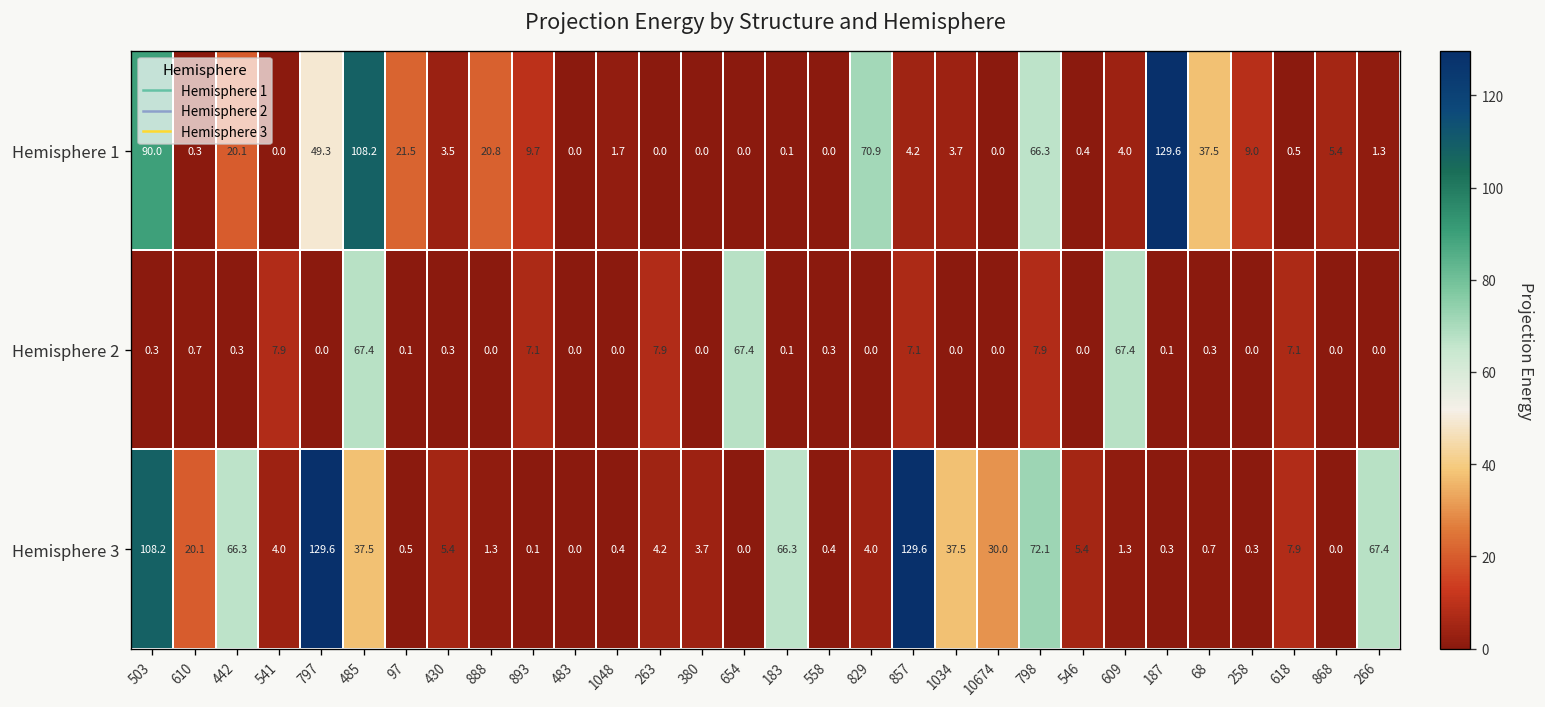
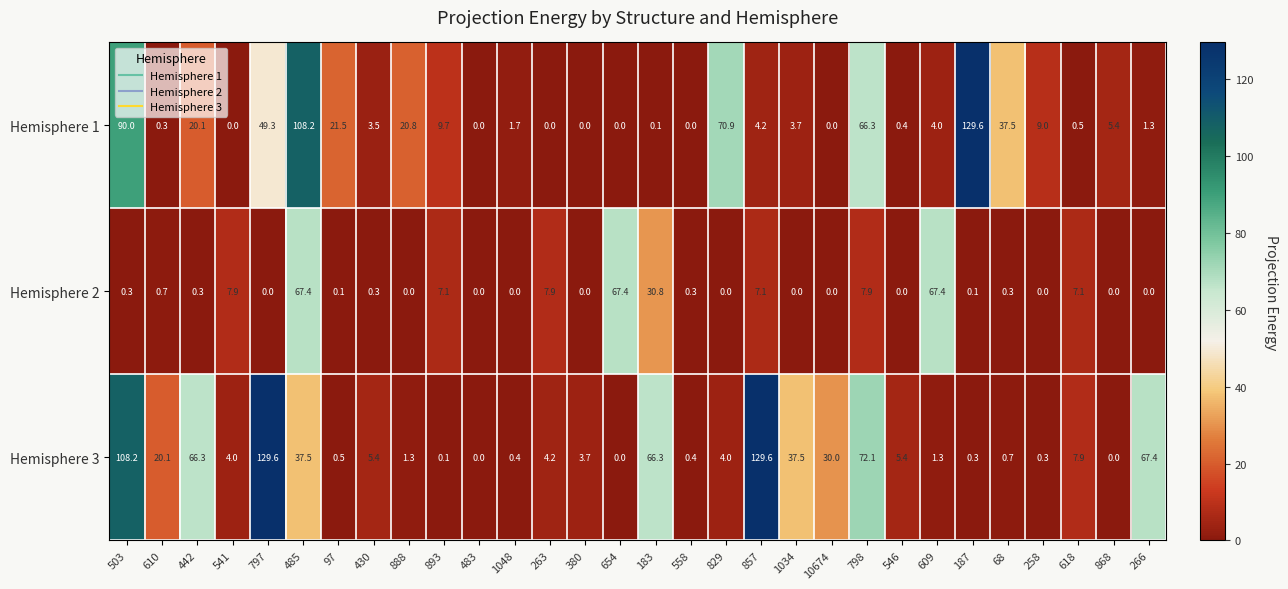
  {
    "Hemisphere 1": {
      "503": 90.0,
      "610": 0.3,
      "442": 20.1,
      "541": 0.0,
      "797": 49.3,
      "485": 108.2,
      "97": 21.5,
      "430": 3.5,
      "888": 20.8,
      "893": 9.7,
      "483": 0.0,
      "1048": 1.7,
      "263": 0.0,
      "380": 0.0,
      "654": 0.0,
      "183": 0.1,
      "558": 0.0,
      "829": 70.9,
      "857": 4.2,
      "1034": 3.7,
      "10674": 0.0,
      "798": 66.3,
      "546": 0.4,
      "609": 4.0,
      "187": 129.6,
      "68": 37.5,
      "258": 9.0,
      "618": 0.5,
      "868": 5.4,
      "266": 1.3
    },
    "Hemisphere 2": {
      "503": 0.3,
      "610": 0.7,
      "442": 0.3,
      "541": 7.9,
      "797": 0.0,
      "485": 67.4,
      "97": 0.1,
      "430": 0.3,
      "888": 0.0,
      "893": 7.1,
      "483": 0.0,
      "1048": 0.0,
      "263": 7.9,
      "380": 0.0,
      "654": 67.4,
-     "183": 0.1,
+     "183": 30.8,
      "558": 0.3,
      "829": 0.0,
      "857": 7.1,
      "1034": 0.0,
      "10674": 0.0,
      "798": 7.9,
      "546": 0.0,
      "609": 67.4,
      "187": 0.1,
      "68": 0.3,
      "258": 0.0,
      "618": 7.1,
      "868": 0.0,
      "266": 0.0
    },
    "Hemisphere 3": {
      "503": 108.2,
      "610": 20.1,
      "442": 66.3,
      "541": 4.0,
      "797": 129.6,
      "485": 37.5,
      "97": 0.5,
      "430": 5.4,
      "888": 1.3,
      "893": 0.1,
      "483": 0.0,
      "1048": 0.4,
      "263": 4.2,
      "380": 3.7,
      "654": 0.0,
      "183": 66.3,
      "558": 0.4,
      "829": 4.0,
      "857": 129.6,
      "1034": 37.5,
      "10674": 30.0,
      "798": 72.1,
      "546": 5.4,
      "609": 1.3,
      "187": 0.3,
      "68": 0.7,
      "258": 0.3,
      "618": 7.9,
      "868": 0.0,
      "266": 67.4
    }
  }
